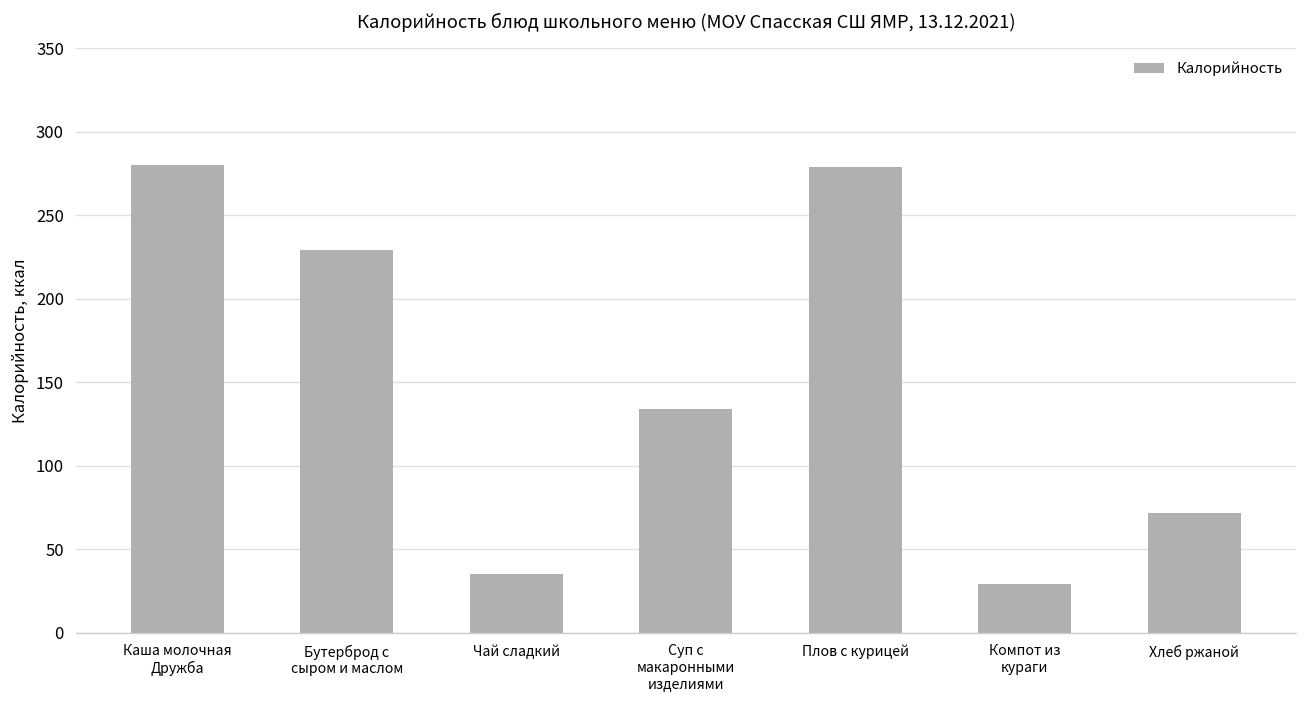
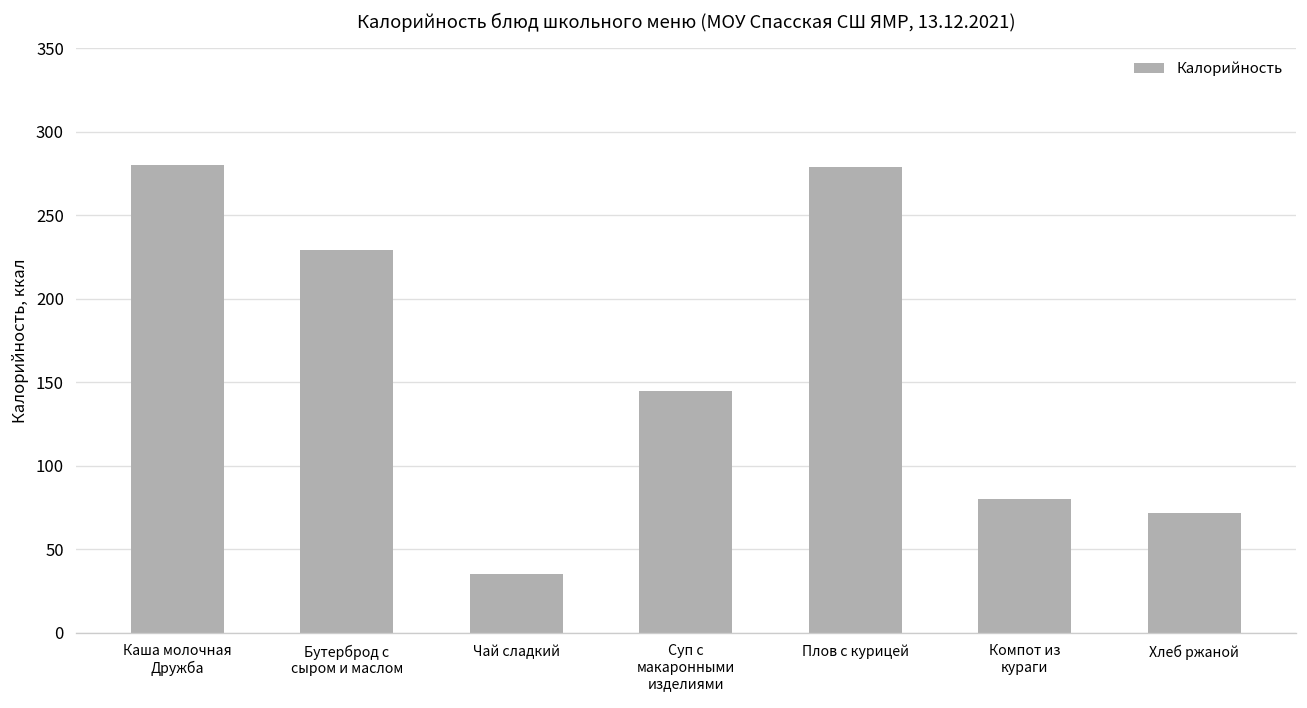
  {
    "Каша молочная Дружба": 280,
    "Бутерброд с сыром и маслом": 230,
    "Чай сладкий": 35,
-   "Суп с макаронными изделиями": 134,
+   "Суп с макаронными изделиями": 145,
    "Плов с курицей": 279,
-   "Компот из кураги": 29,
+   "Компот из кураги": 80,
    "Хлеб ржаной": 72
  }
